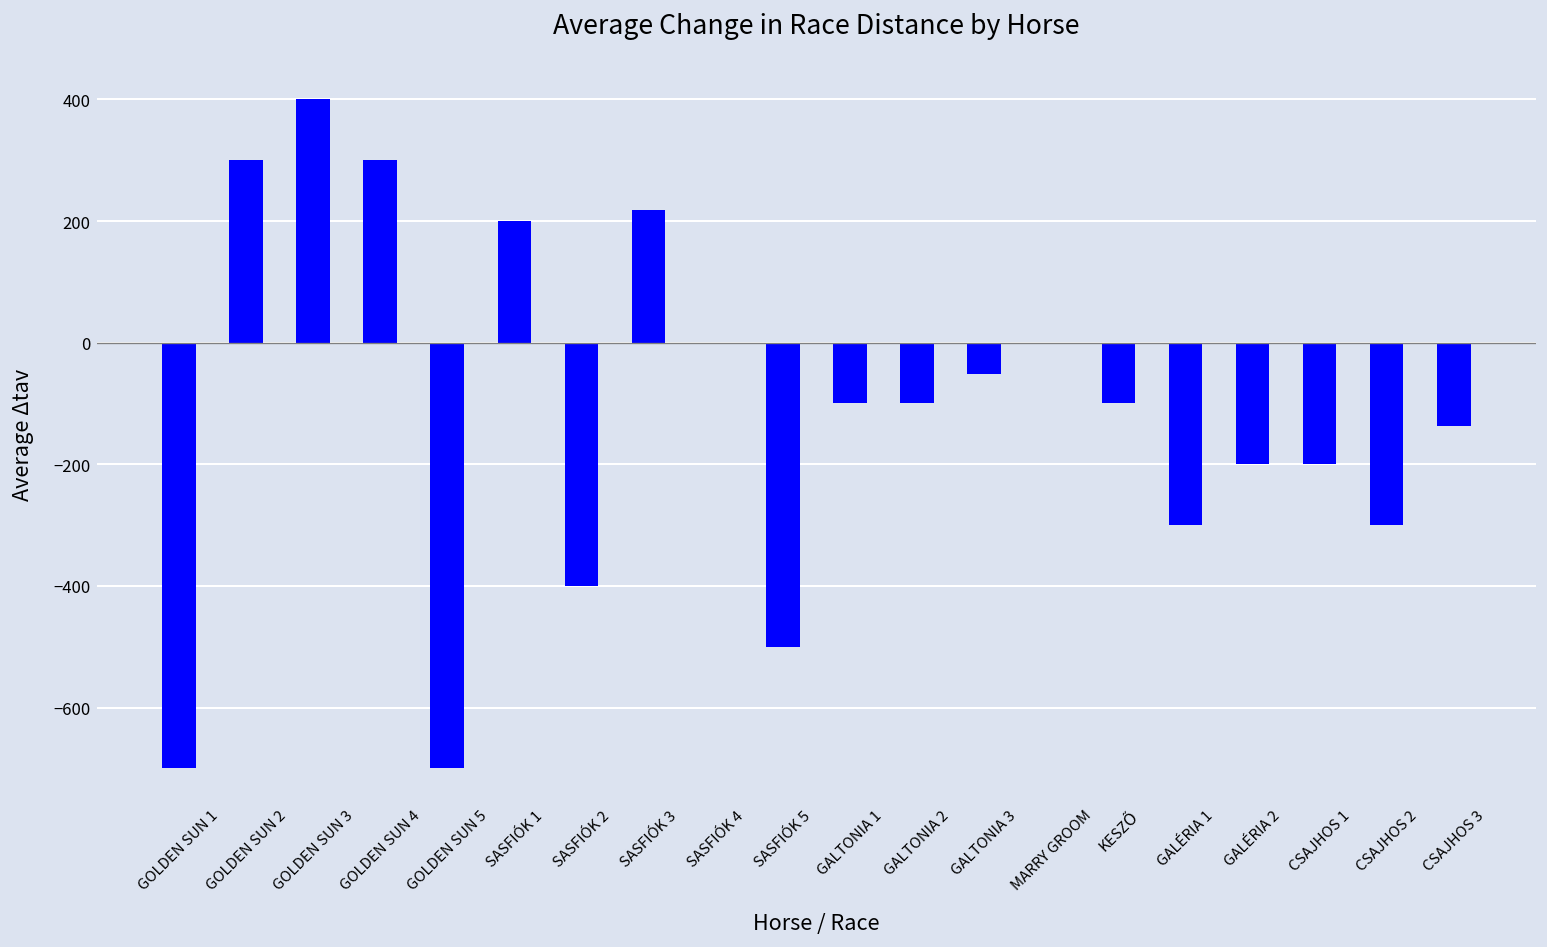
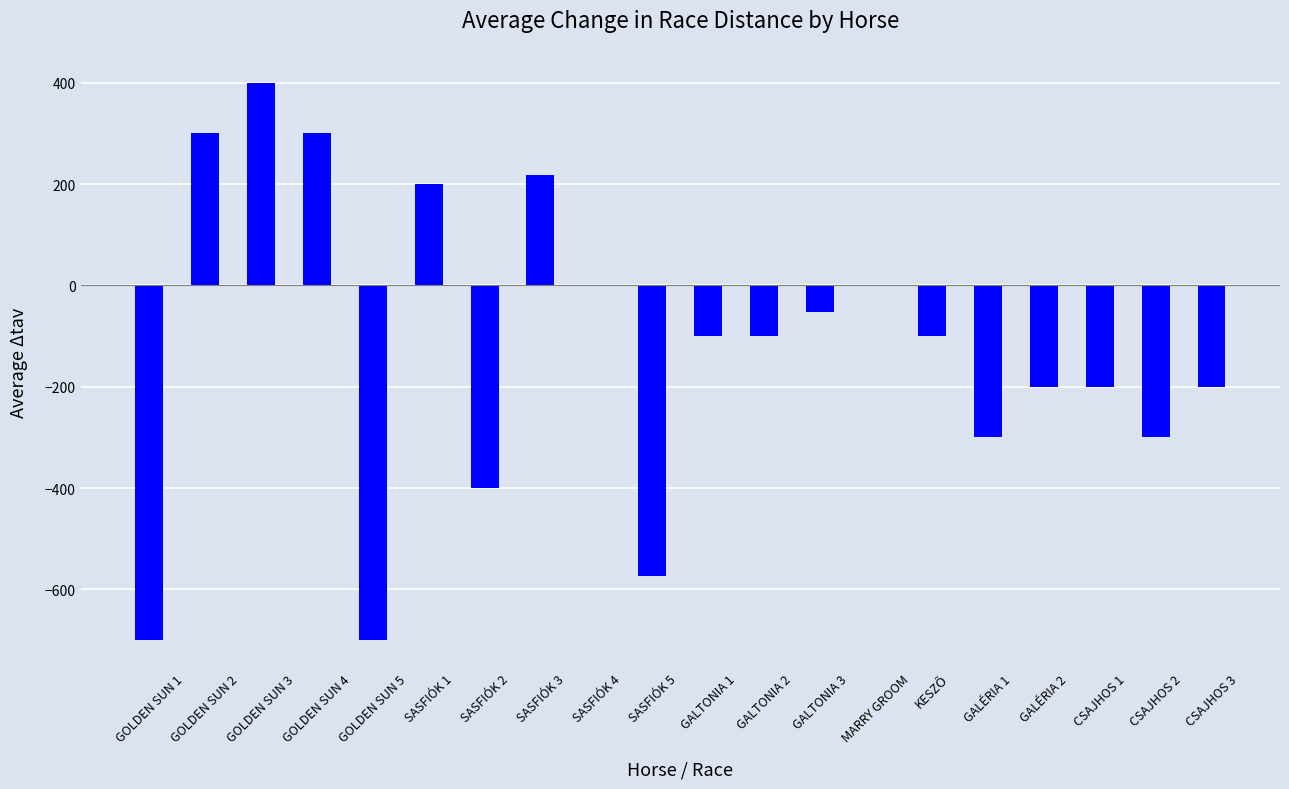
  {
    "GOLDEN SUN 1": -700,
    "GOLDEN SUN 2": 300,
    "GOLDEN SUN 3": 400,
    "GOLDEN SUN 4": 300,
    "GOLDEN SUN 5": -700,
    "SASFIÓK 1": 200,
    "SASFIÓK 2": -400,
    "SASFIÓK 3": 220,
    "SASFIÓK 4": 0,
-   "SASFIÓK 5": -500,
+   "SASFIÓK 5": -570,
    "GALTONIA 1": -100,
    "GALTONIA 2": -100,
    "GALTONIA 3": -50,
    "MARRY GROOM": 0,
    "KESZŐ": -100,
    "GALÉRIA 1": -300,
    "GALÉRIA 2": -200,
    "CSAJHOS 1": -200,
    "CSAJHOS 2": -300,
-   "CSAJHOS 3": -140
+   "CSAJHOS 3": -200
  }
